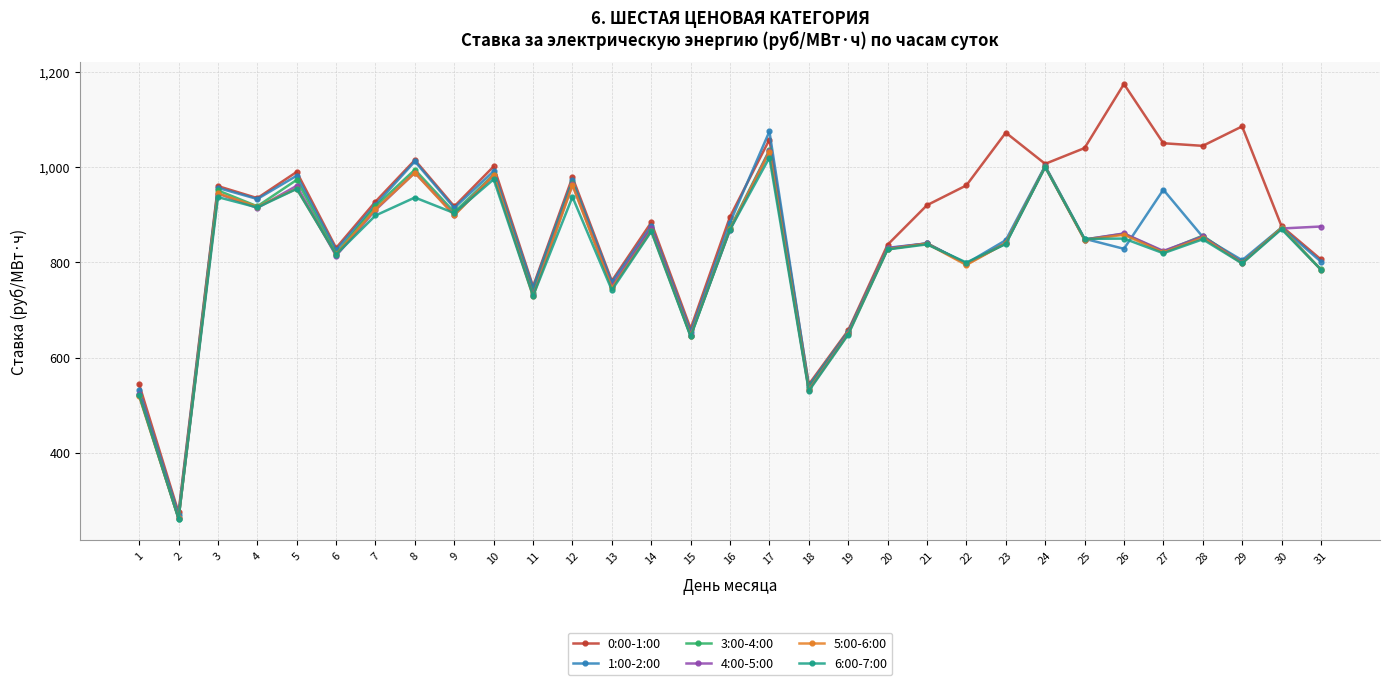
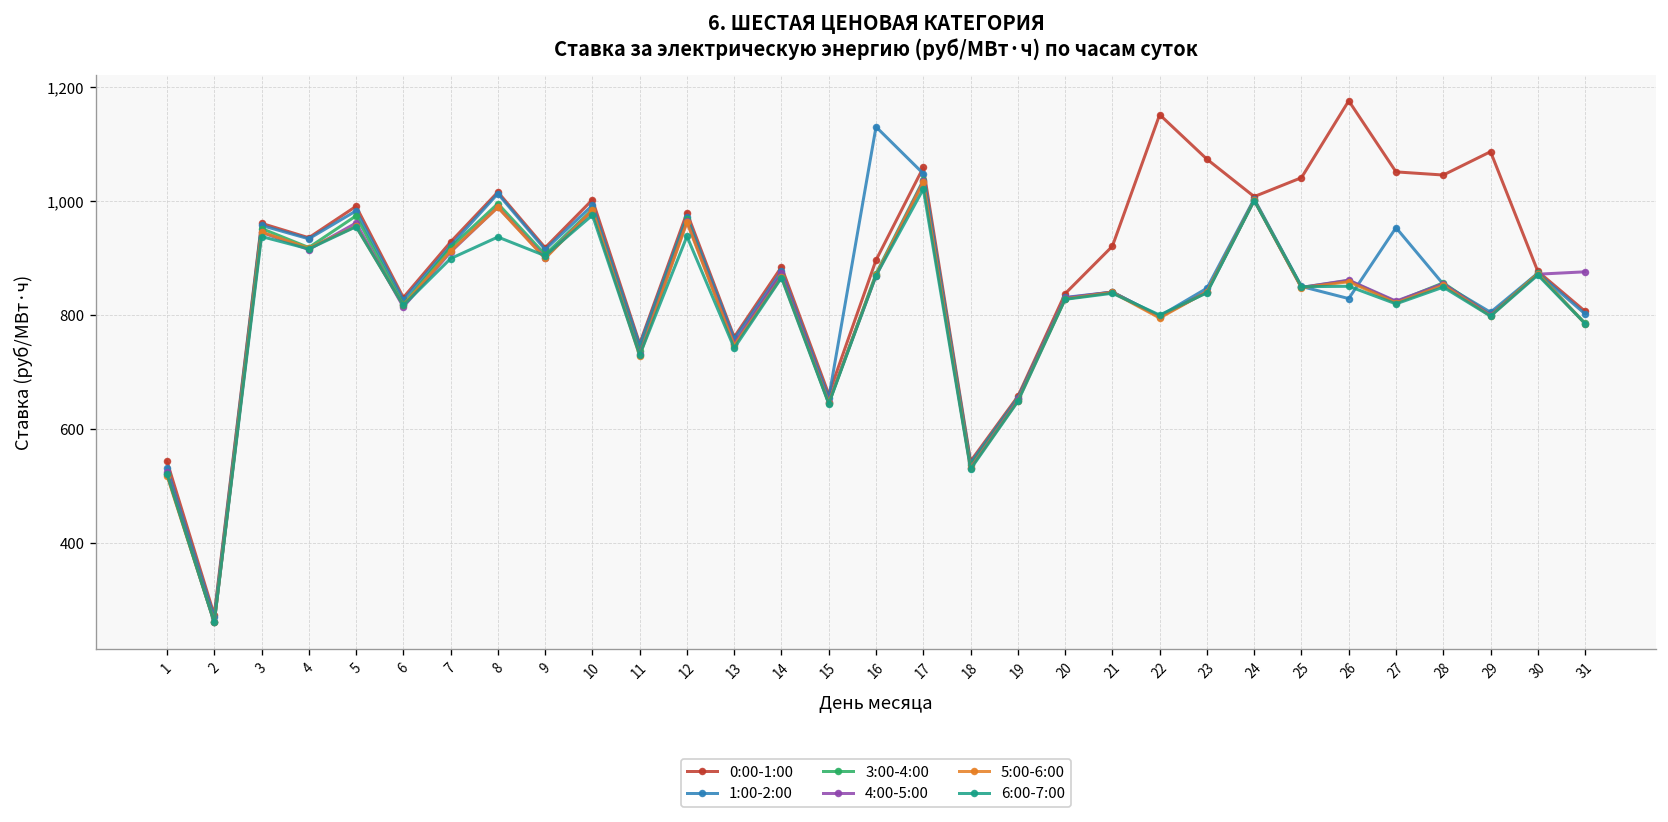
  {
    "0:00-1:00": {
      "1": "540",
      "5": "990",
      "7": "930",
      "10": "1,000",
      "12": "980",
      "14": "880",
      "15": "660",
      "16": "900",
      "17": "1,060",
      "20": "840",
      "21": "920",
-     "22": "960",
+     "22": "1,150",
      "23": "1,070",
      "25": "1,040",
      "26": "1,180",
      "27": "1,050",
      "28": "1,050",
      "29": "1,090"
    },
    "1:00-2:00": {
      "1": "530",
      "5": "980",
      "10": "990",
      "15": "650",
-     "16": "880",
-     "17": "1,080",
+     "16": "1,130",
+     "17": "1,050",
      "23": "850",
      "26": "830",
      "27": "950"
    },
    "4:00-5:00": {
      "5": "960",
      "31": "880"
    }
  }
